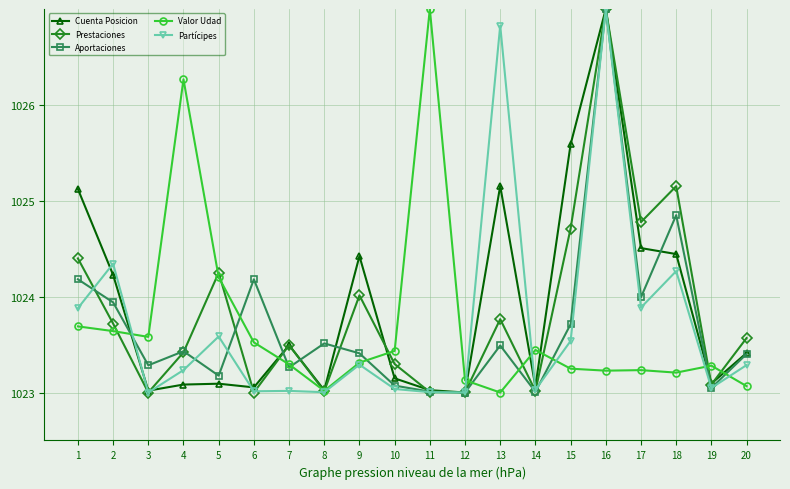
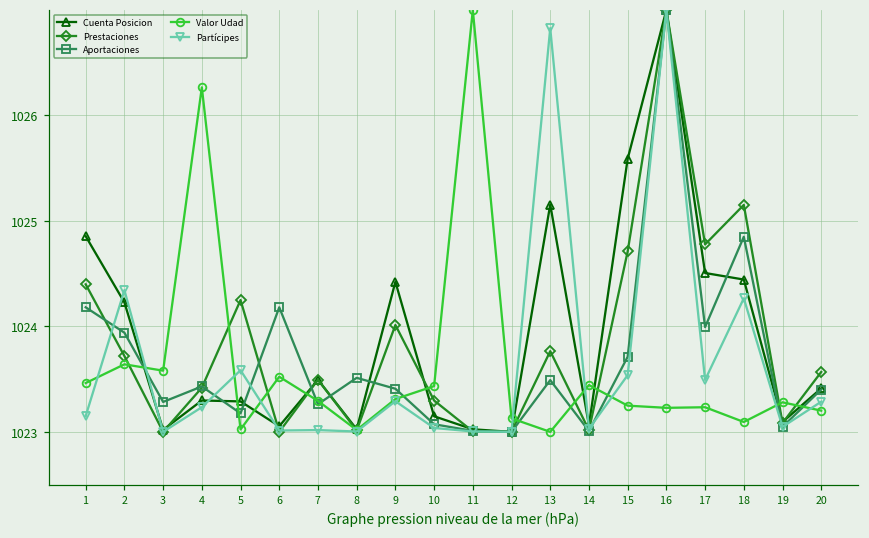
  {
    "Cuenta Posicion": {
-     "1": 1025.1,
+     "1": 1024.9,
      "2": 1024.2,
-     "4": 1023.1,
-     "5": 1023.1,
+     "4": 1023.3,
+     "5": 1023.3,
      "6": 1023.1,
      "9": 1024.4,
      "10": 1023.1,
      "13": 1025.2,
      "14": 1023.1,
      "15": 1025.6,
      "17": 1024.5,
      "18": 1024.4
    },
    "Valor Udad": {
-     "1": 1023.7,
+     "1": 1023.5,
      "2": 1023.6,
      "3": 1023.6,
      "4": 1026.3,
-     "5": 1024.2,
+     "5": 1023.0,
      "6": 1023.5,
      "7": 1023.3,
      "10": 1023.4,
      "11": 1027.0,
      "12": 1023.1,
      "13": 1023.0,
      "14": 1023.4,
      "15": 1023.2,
      "16": 1023.2,
      "17": 1023.2,
-     "18": 1023.2,
+     "18": 1023.1,
      "19": 1023.3,
-     "20": 1023.1
+     "20": 1023.2
    },
    "Partícipes": {
-     "1": 1023.9,
+     "1": 1023.1,
      "2": 1024.3,
      "4": 1023.2,
      "5": 1023.6,
      "7": 1023.0,
      "10": 1023.0,
      "13": 1026.8,
      "15": 1023.5,
-     "17": 1023.9,
+     "17": 1023.5,
      "18": 1024.3,
      "20": 1023.3
    }
  }
